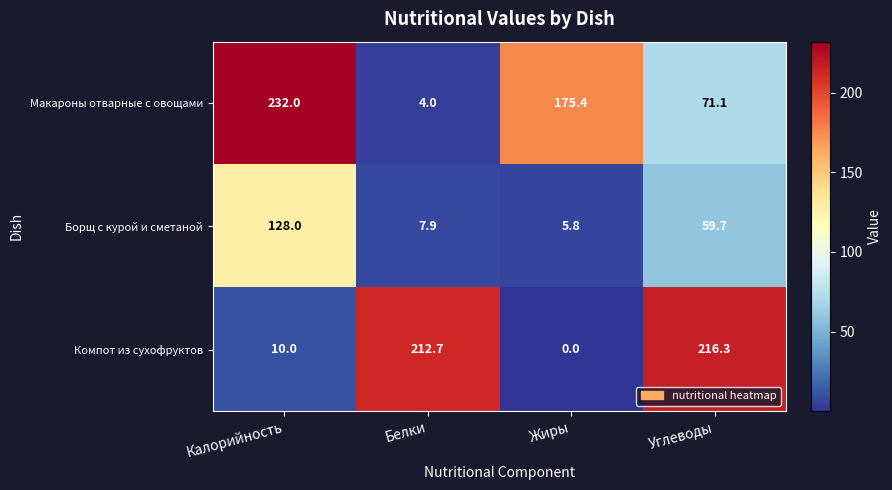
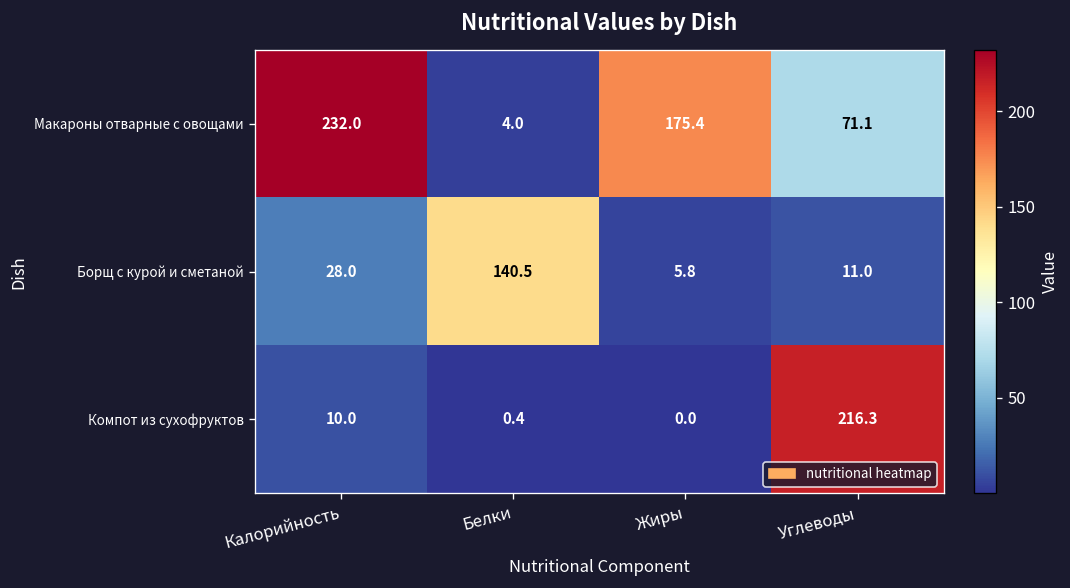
  {
    "Макароны отварные с овощами": {
      "Калорийность": 232.0,
      "Белки": 4.0,
      "Жиры": 175.4,
      "Углеводы": 71.1
    },
    "Борщ с курой и сметаной": {
-     "Калорийность": 128.0,
-     "Белки": 7.9,
+     "Калорийность": 28.0,
+     "Белки": 140.5,
      "Жиры": 5.8,
-     "Углеводы": 59.7
+     "Углеводы": 11.0
    },
    "Компот из сухофруктов": {
      "Калорийность": 10.0,
-     "Белки": 212.7,
+     "Белки": 0.4,
      "Жиры": 0.0,
      "Углеводы": 216.3
    }
  }
